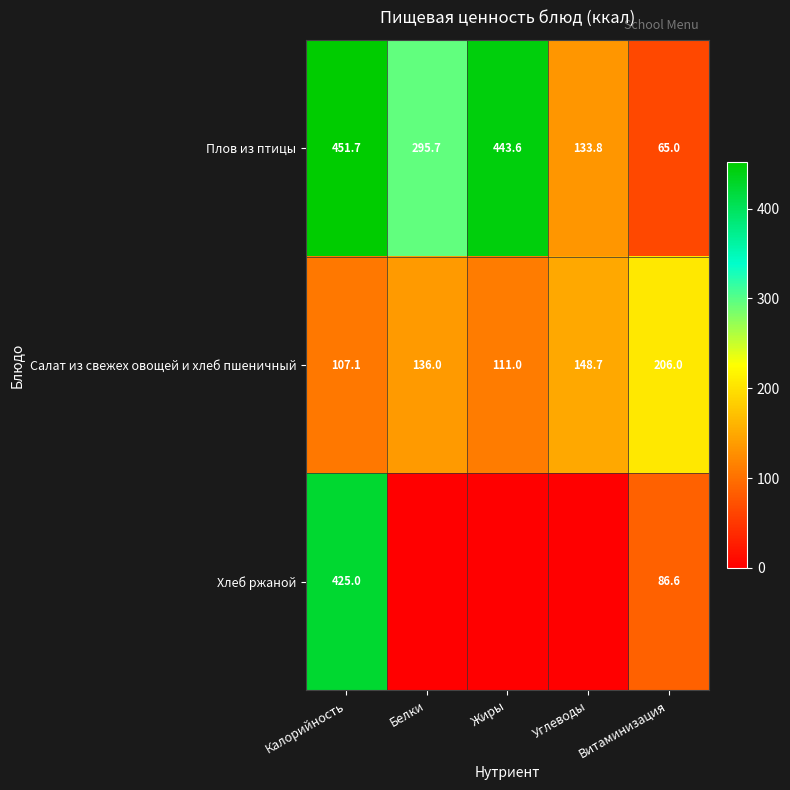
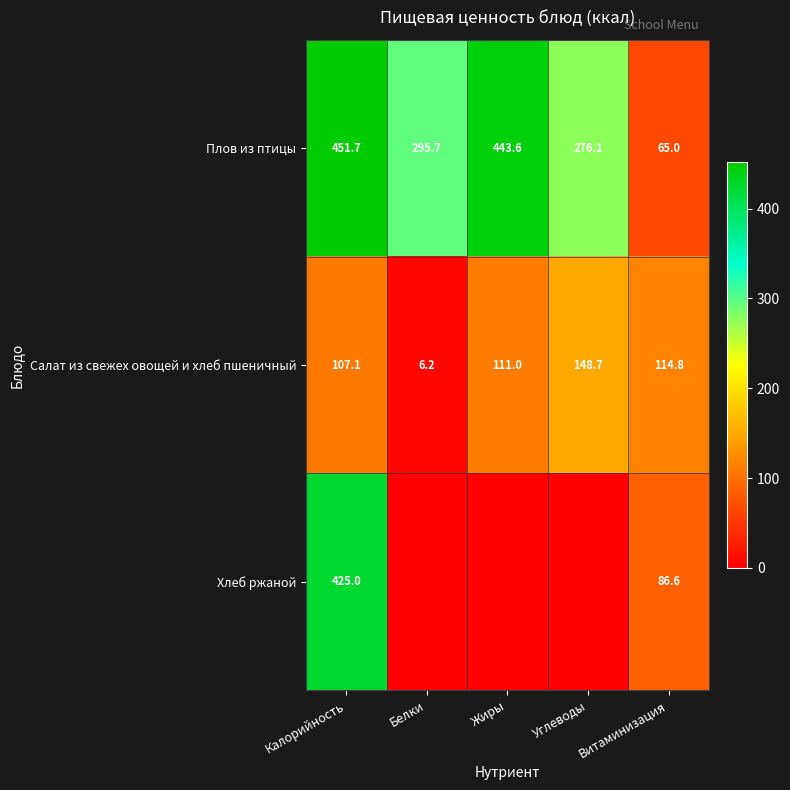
  {
    "Плов из птицы": {
      "Калорийность": 451.7,
      "Белки": 295.7,
      "Жиры": 443.6,
-     "Углеводы": 133.8,
+     "Углеводы": 276.1,
      "Витаминизация": 65.0
    },
    "Салат из свежех овощей и хлеб пшеничный": {
      "Калорийность": 107.1,
-     "Белки": 136.0,
+     "Белки": 6.2,
      "Жиры": 111.0,
      "Углеводы": 148.7,
-     "Витаминизация": 206.0
+     "Витаминизация": 114.8
    },
    "Хлеб ржаной": {
      "Калорийность": 425.0,
      "Витаминизация": 86.6
    }
  }
